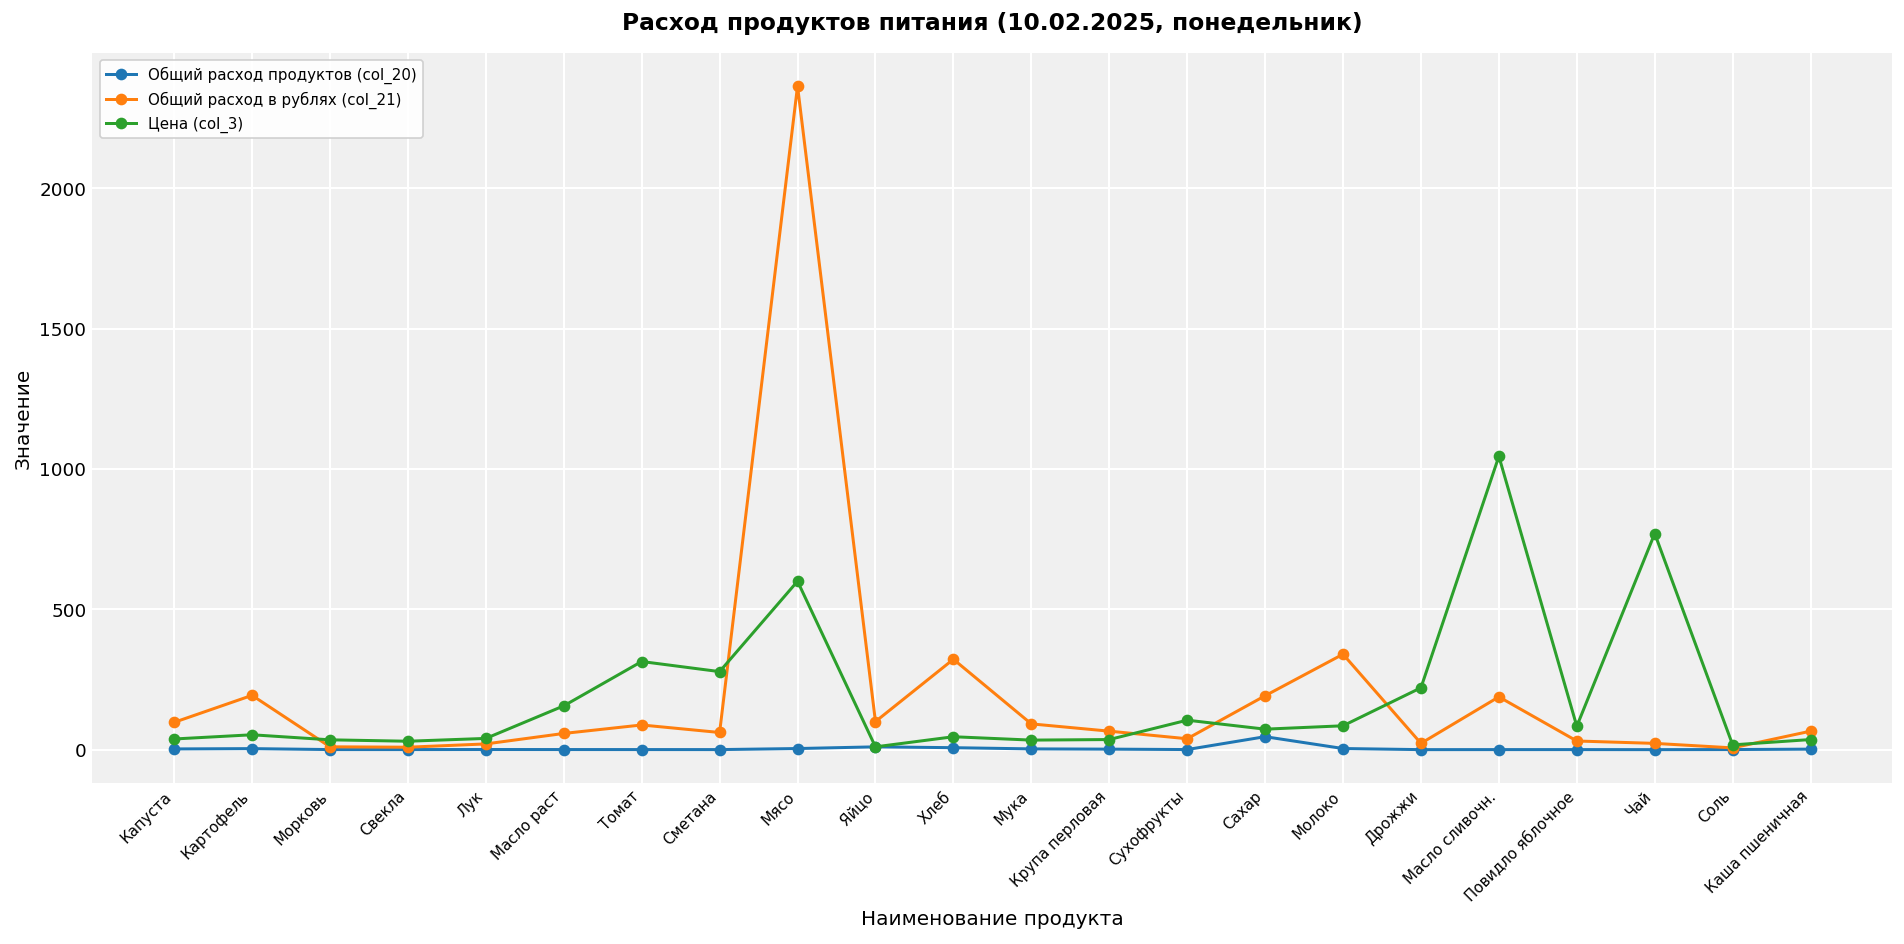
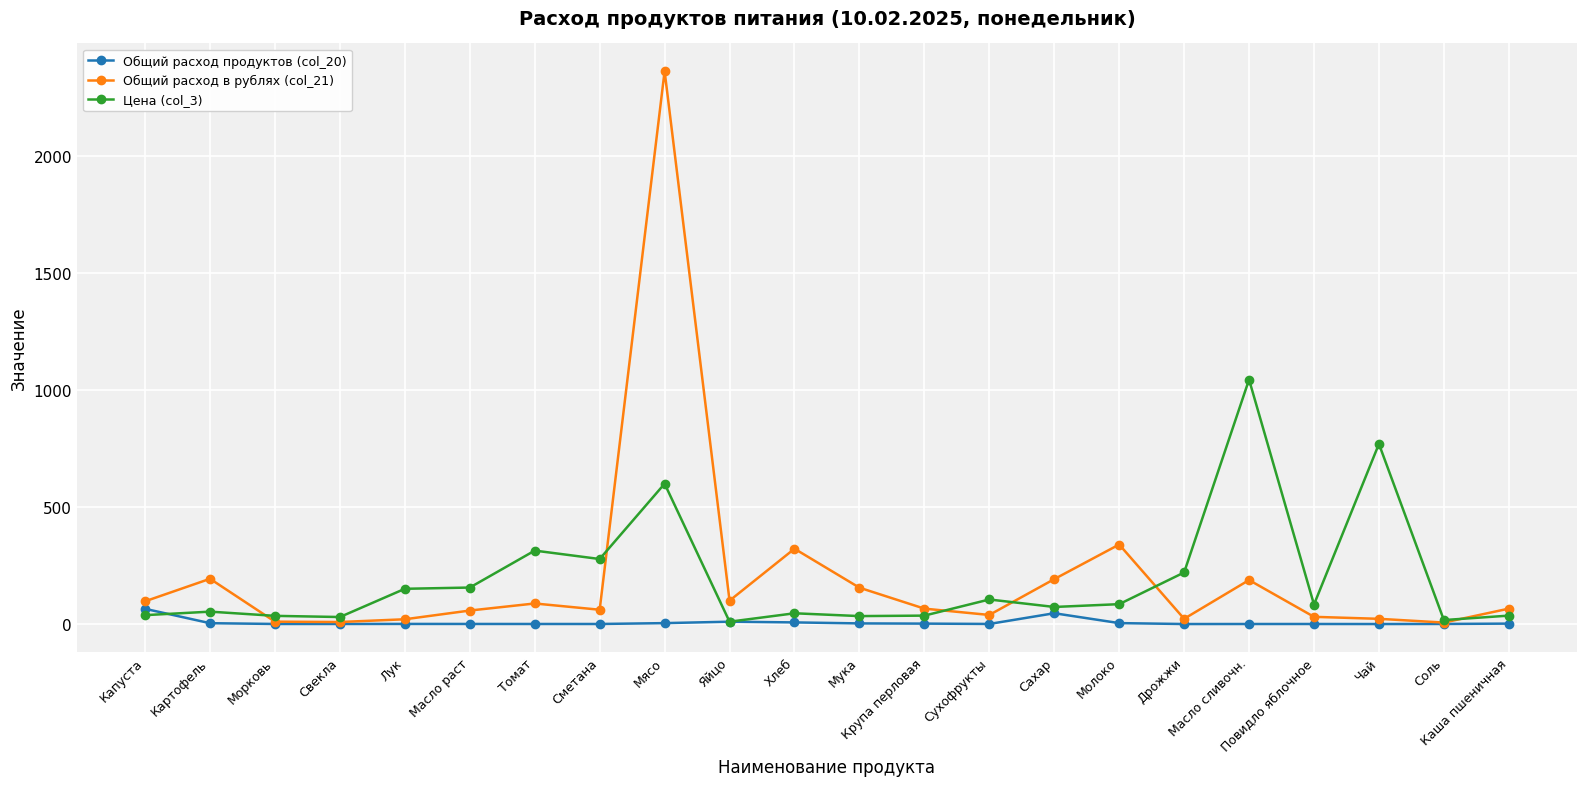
  {
    "Общий расход продуктов (col_20)": {
-     "Капуста": 0,
+     "Капуста": 70,
      "Картофель": 0,
      "Лук": 0,
      "Масло раст": 0,
      "Томат": 0,
      "Сметана": 0,
      "Мясо": 0,
      "Хлеб": 10,
      "Мука": 0,
      "Крупа перловая": 0,
      "Сухофрукты": 0,
      "Сахар": 50,
      "Молоко": 0,
      "Дрожжи": 0,
      "Масло сливочн.": 0,
      "Повидло яблочное": 0,
      "Чай": 0,
      "Каша пшеничная": 0
    },
    "Общий расход в рублях (col_21)": {
      "Капуста": 100,
      "Картофель": 190,
      "Лук": 20,
      "Масло раст": 60,
      "Томат": 90,
      "Сметана": 60,
      "Мясо": 2360,
      "Яйцо": 100,
      "Хлеб": 320,
-     "Мука": 90,
+     "Мука": 160,
      "Крупа перловая": 70,
      "Сухофрукты": 40,
      "Сахар": 190,
      "Молоко": 340,
      "Дрожжи": 20,
      "Масло сливочн.": 190,
      "Повидло яблочное": 30,
      "Чай": 20,
      "Каша пшеничная": 70
    },
    "Цена (col_3)": {
      "Капуста": 40,
      "Картофель": 50,
      "Морковь": 40,
      "Свекла": 30,
-     "Лук": 40,
+     "Лук": 150,
      "Масло раст": 160,
      "Томат": 310,
      "Сметана": 280,
      "Мясо": 600,
      "Хлеб": 50,
      "Мука": 30,
      "Крупа перловая": 40,
      "Сухофрукты": 110,
      "Сахар": 70,
      "Молоко": 90,
      "Дрожжи": 220,
      "Масло сливочн.": 1050,
      "Повидло яблочное": 80,
      "Чай": 770,
      "Каша пшеничная": 40
    }
  }
